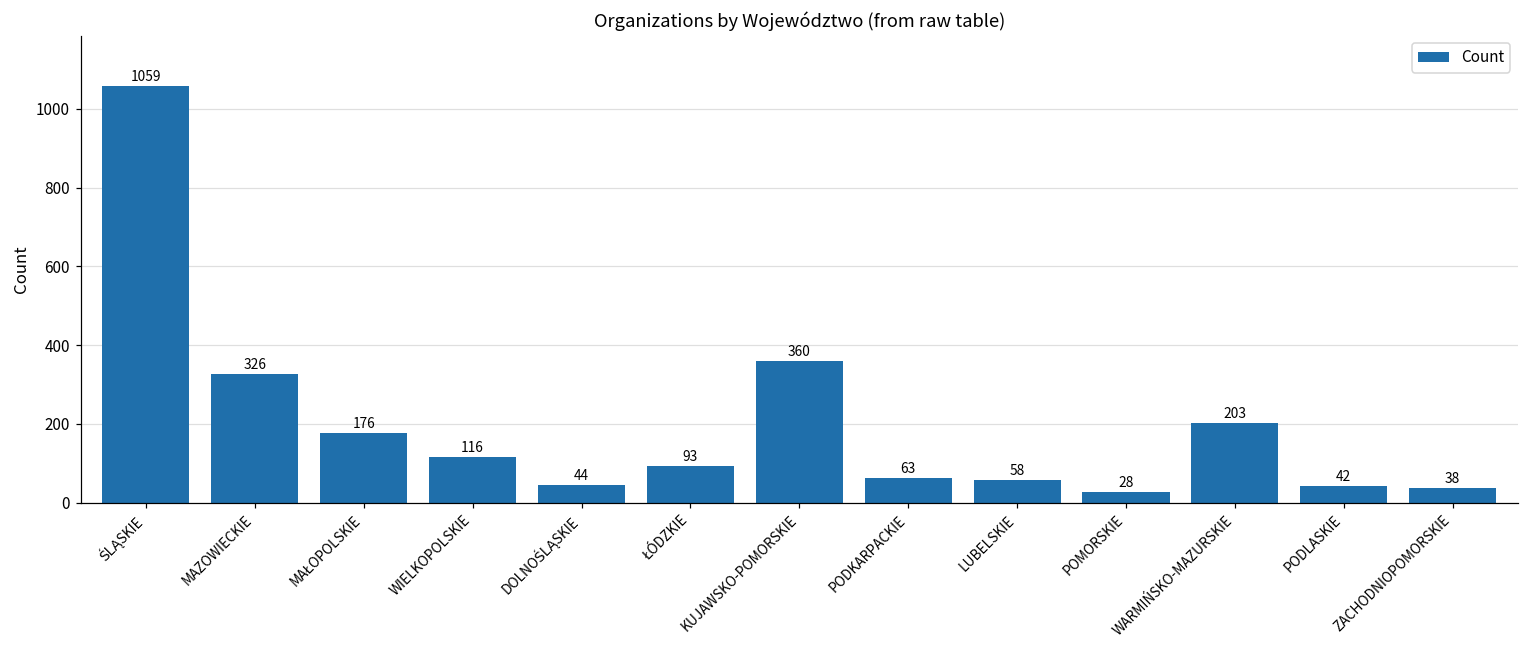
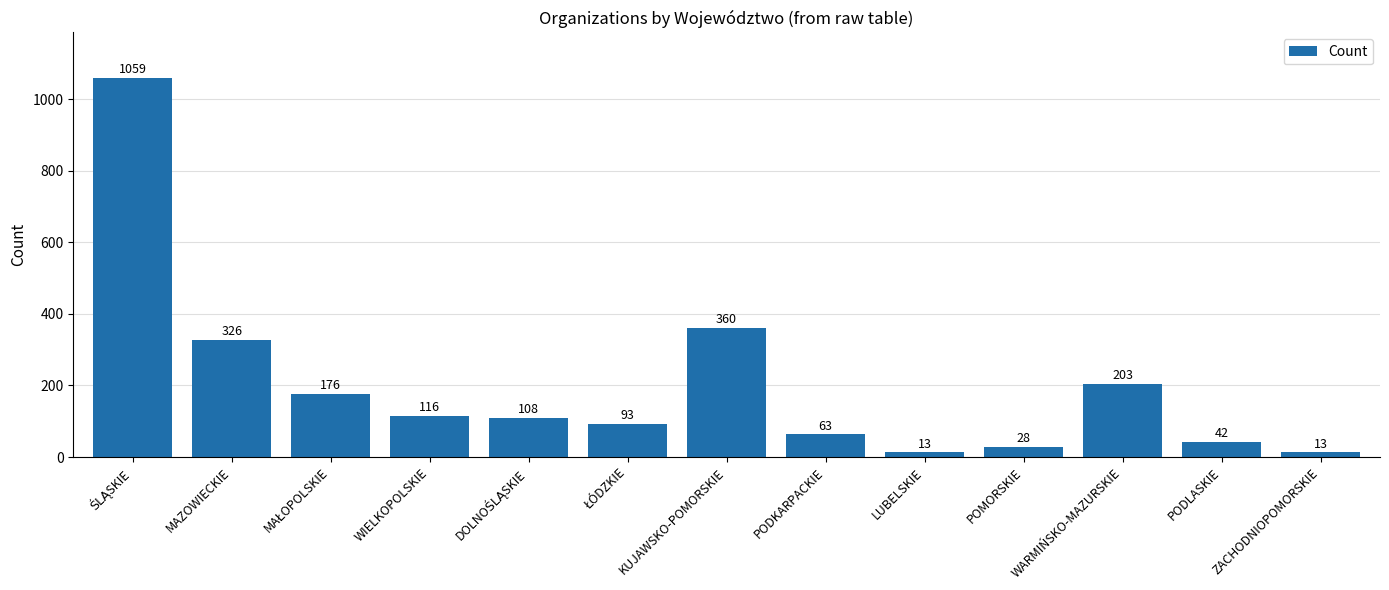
  {
    "ŚLĄSKIE": 1059,
    "MAZOWIECKIE": 326,
    "MAŁOPOLSKIE": 176,
    "WIELKOPOLSKIE": 116,
-   "DOLNOŚLĄSKIE": 44,
+   "DOLNOŚLĄSKIE": 108,
    "ŁÓDZKIE": 93,
    "KUJAWSKO-POMORSKIE": 360,
    "PODKARPACKIE": 63,
-   "LUBELSKIE": 58,
+   "LUBELSKIE": 13,
    "POMORSKIE": 28,
    "WARMIŃSKO-MAZURSKIE": 203,
    "PODLASKIE": 42,
-   "ZACHODNIOPOMORSKIE": 38
+   "ZACHODNIOPOMORSKIE": 13
  }
